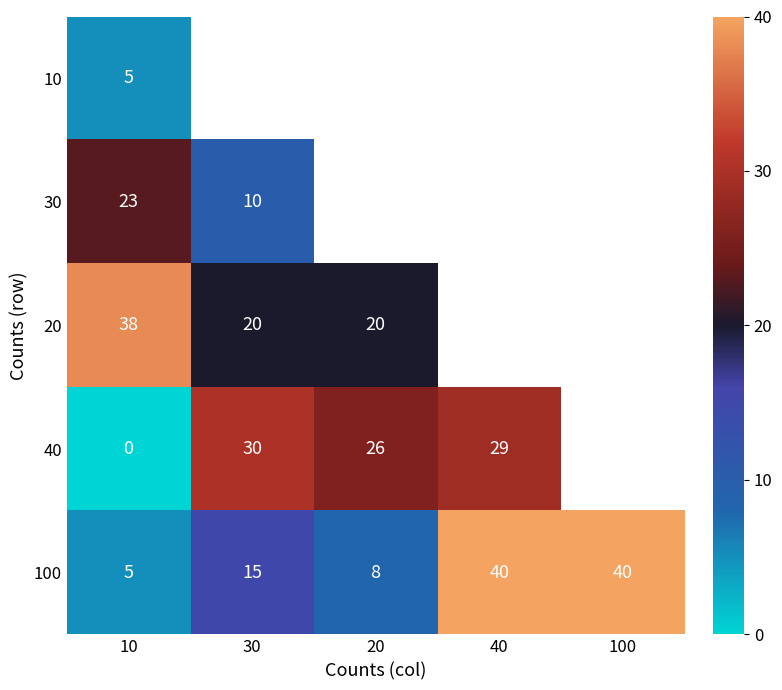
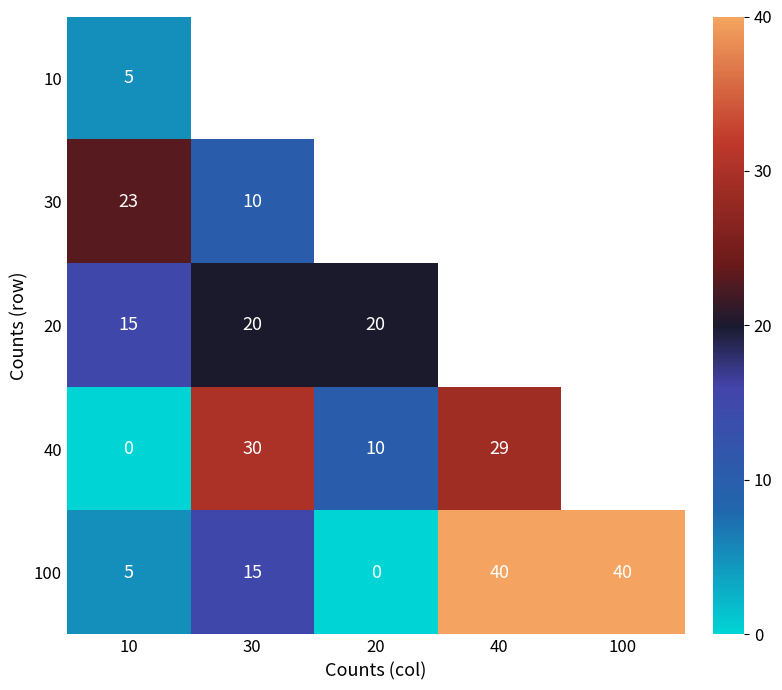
  {
    "10": {
      "10": 5
    },
    "30": {
      "10": 23,
      "30": 10
    },
    "20": {
-     "10": 38,
+     "10": 15,
      "30": 20,
      "20": 20
    },
    "40": {
      "10": 0,
      "30": 30,
-     "20": 26,
+     "20": 10,
      "40": 29
    },
    "100": {
      "10": 5,
      "30": 15,
-     "20": 8,
+     "20": 0,
      "40": 40,
      "100": 40
    }
  }
